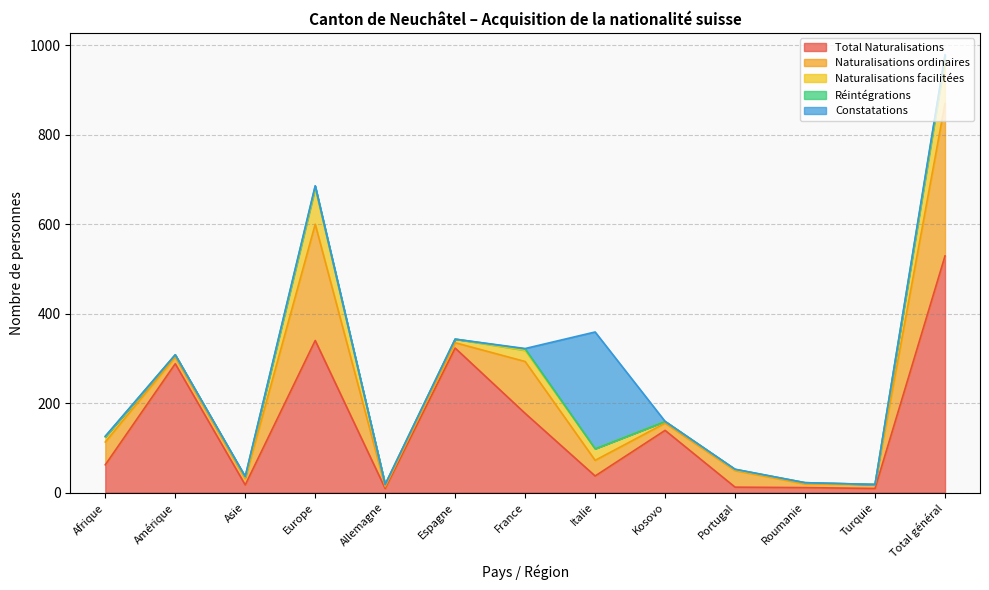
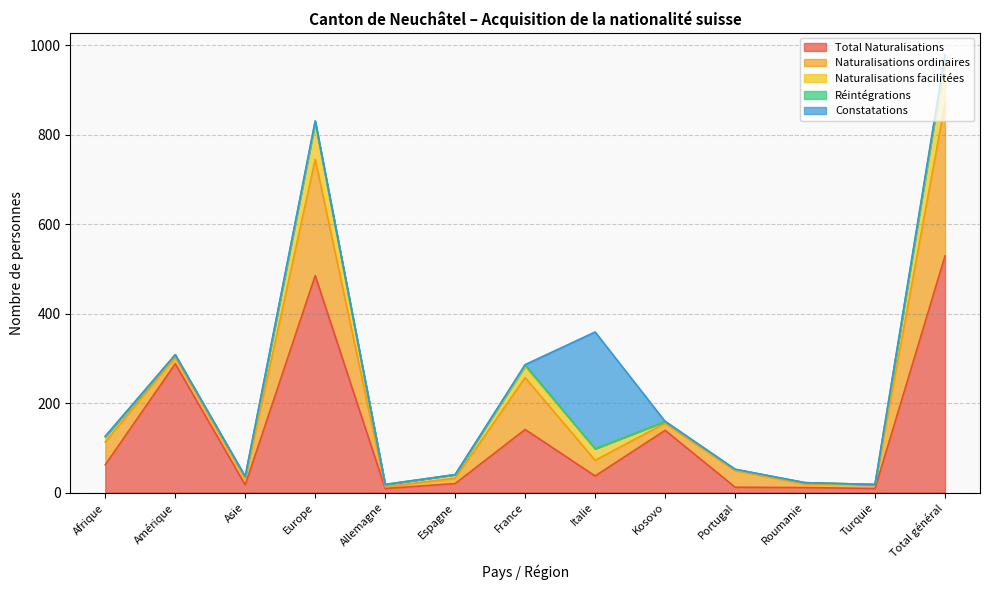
  {
    "Total Naturalisations": {
      "Afrique": 60,
      "Amérique": 290,
      "Asie": 20,
-     "Europe": 340,
-     "Espagne": 320,
-     "France": 180,
+     "Europe": 490,
+     "Espagne": 20,
+     "France": 140,
      "Italie": 40,
      "Kosovo": 140,
      "Portugal": 10,
      "Roumanie": 10,
      "Turquie": 10,
      "Total général": 530
    },
    "Constatations": {
      "Italie": 260
    }
  }
